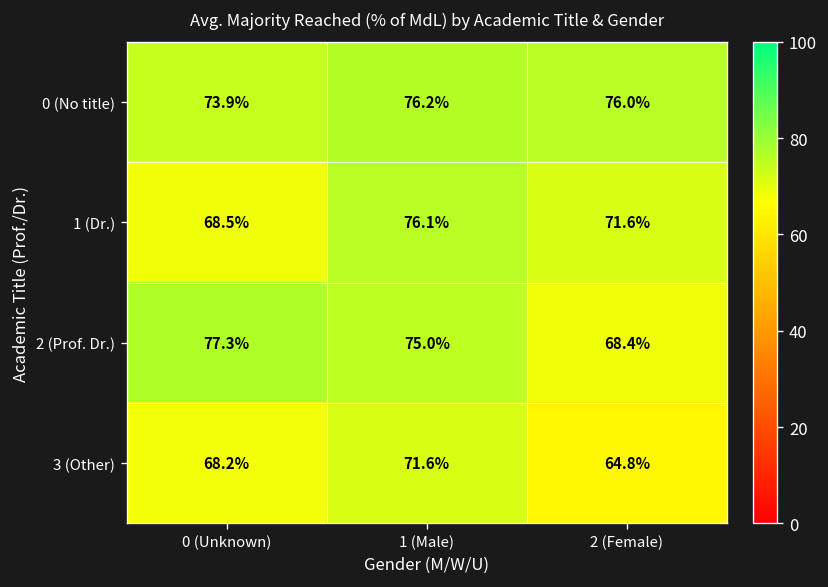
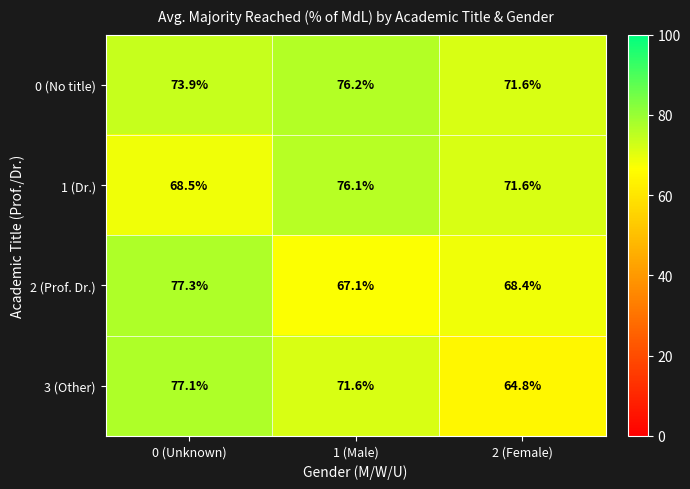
  {
    "0 (No title)": {
      "0 (Unknown)": "73.9%",
      "1 (Male)": "76.2%",
-     "2 (Female)": "76.0%"
+     "2 (Female)": "71.6%"
    },
    "1 (Dr.)": {
      "0 (Unknown)": "68.5%",
      "1 (Male)": "76.1%",
      "2 (Female)": "71.6%"
    },
    "2 (Prof. Dr.)": {
      "0 (Unknown)": "77.3%",
-     "1 (Male)": "75.0%",
+     "1 (Male)": "67.1%",
      "2 (Female)": "68.4%"
    },
    "3 (Other)": {
-     "0 (Unknown)": "68.2%",
+     "0 (Unknown)": "77.1%",
      "1 (Male)": "71.6%",
      "2 (Female)": "64.8%"
    }
  }
